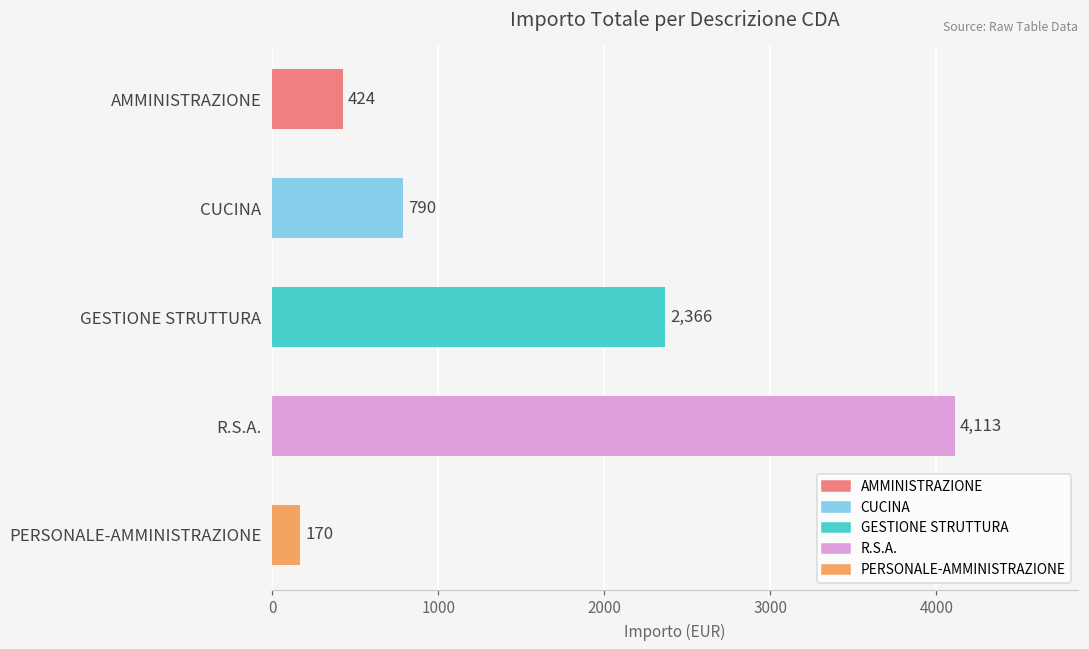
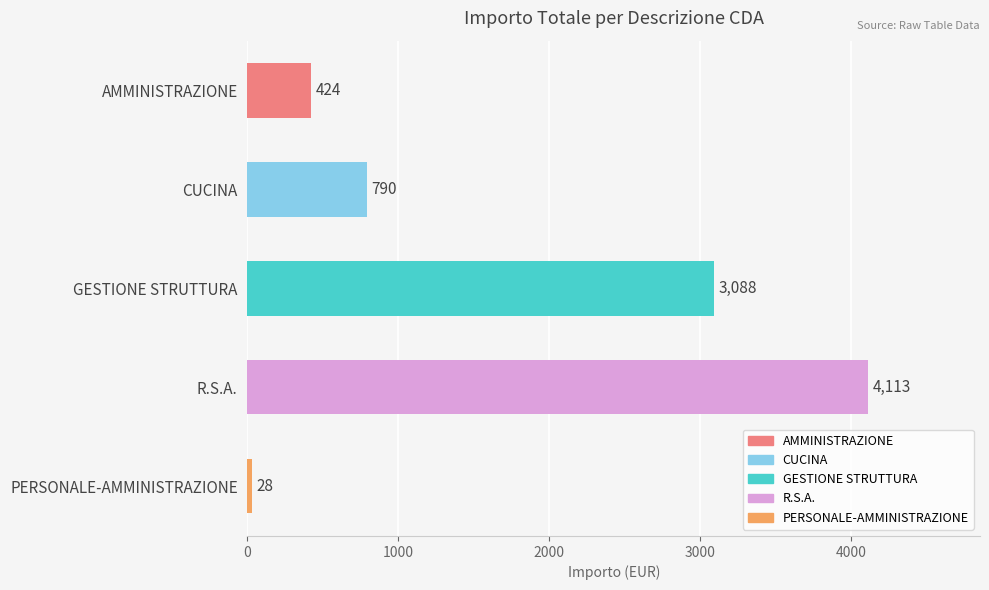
  {
    "AMMINISTRAZIONE": "424",
    "CUCINA": "790",
-   "GESTIONE STRUTTURA": "2,366",
+   "GESTIONE STRUTTURA": "3,088",
    "R.S.A.": "4,113",
-   "PERSONALE-AMMINISTRAZIONE": "170"
+   "PERSONALE-AMMINISTRAZIONE": "28"
  }
